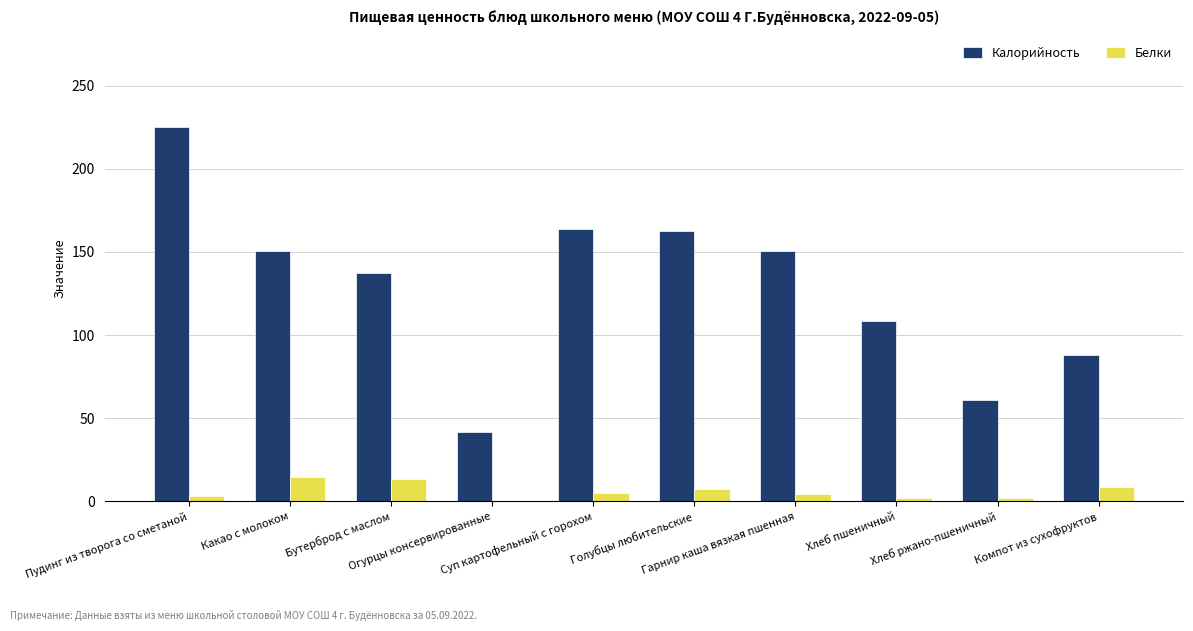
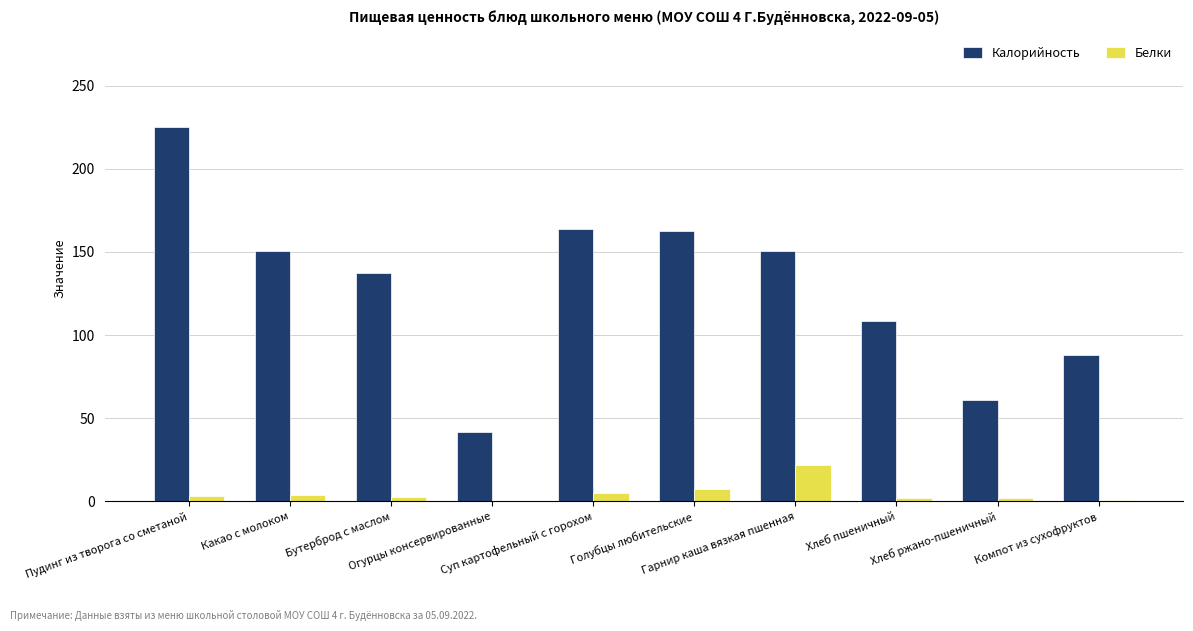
  {
    "Калорийность": {
      "Пудинг из творога со сметаной": 225,
      "Какао с молоком": 151,
      "Бутерброд с маслом": 137,
      "Огурцы консервированные": 42,
      "Суп картофельный с горохом": 164,
      "Голубцы любительские": 162,
      "Гарнир каша вязкая пшенная": 150,
      "Хлеб пшеничный": 109,
      "Хлеб ржано-пшеничный": 61,
      "Компот из сухофруктов": 88
    },
    "Белки": {
      "Пудинг из творога со сметаной": 3,
-     "Какао с молоком": 15,
-     "Бутерброд с маслом": 13,
+     "Какао с молоком": 4,
+     "Бутерброд с маслом": 2,
      "Суп картофельный с горохом": 5,
      "Голубцы любительские": 8,
-     "Гарнир каша вязкая пшенная": 4,
+     "Гарнир каша вязкая пшенная": 22,
      "Хлеб пшеничный": 2,
      "Хлеб ржано-пшеничный": 2,
-     "Компот из сухофруктов": 9
+     "Компот из сухофруктов": 1
    }
  }
